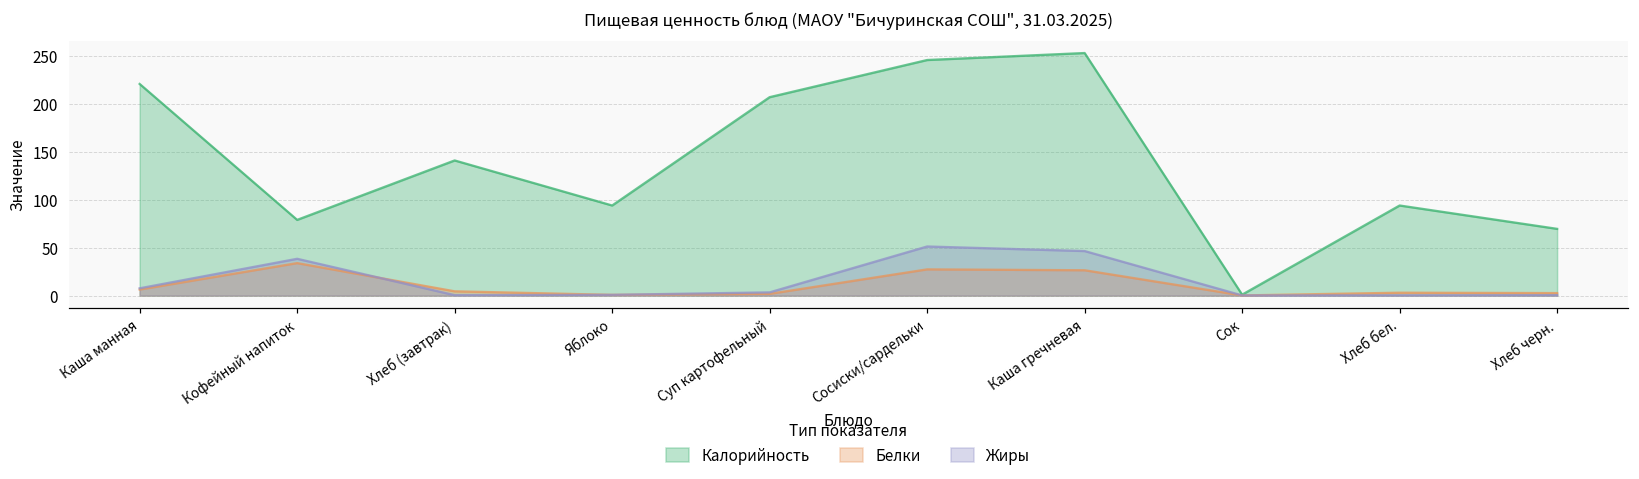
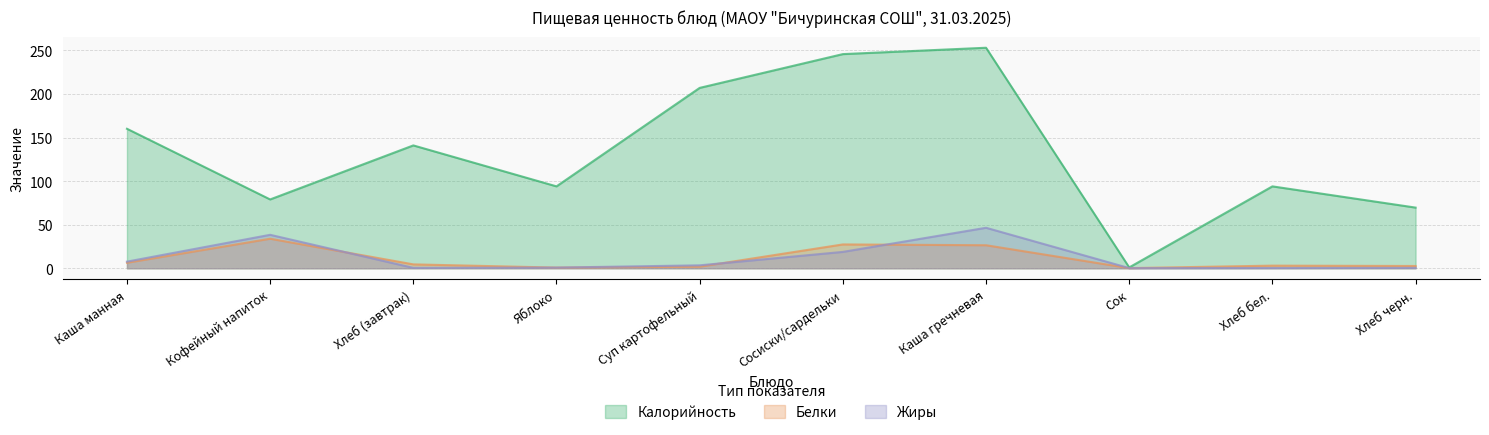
  {
    "Калорийность": {
-     "Каша манная": 220,
+     "Каша манная": 160,
      "Кофейный напиток": 80,
      "Хлеб (завтрак)": 140,
      "Яблоко": 90,
      "Суп картофельный": 210,
      "Сосиски/сардельки": 250,
      "Каша гречневая": 250,
      "Хлеб бел.": 90,
      "Хлеб черн.": 70
    },
    "Белки": {
      "Кофейный напиток": 30,
      "Хлеб (завтрак)": 0,
      "Сосиски/сардельки": 30,
      "Каша гречневая": 30
    },
    "Жиры": {
      "Кофейный напиток": 40,
      "Хлеб (завтрак)": 0,
-     "Сосиски/сардельки": 50,
+     "Сосиски/сардельки": 20,
      "Каша гречневая": 50
    }
  }
